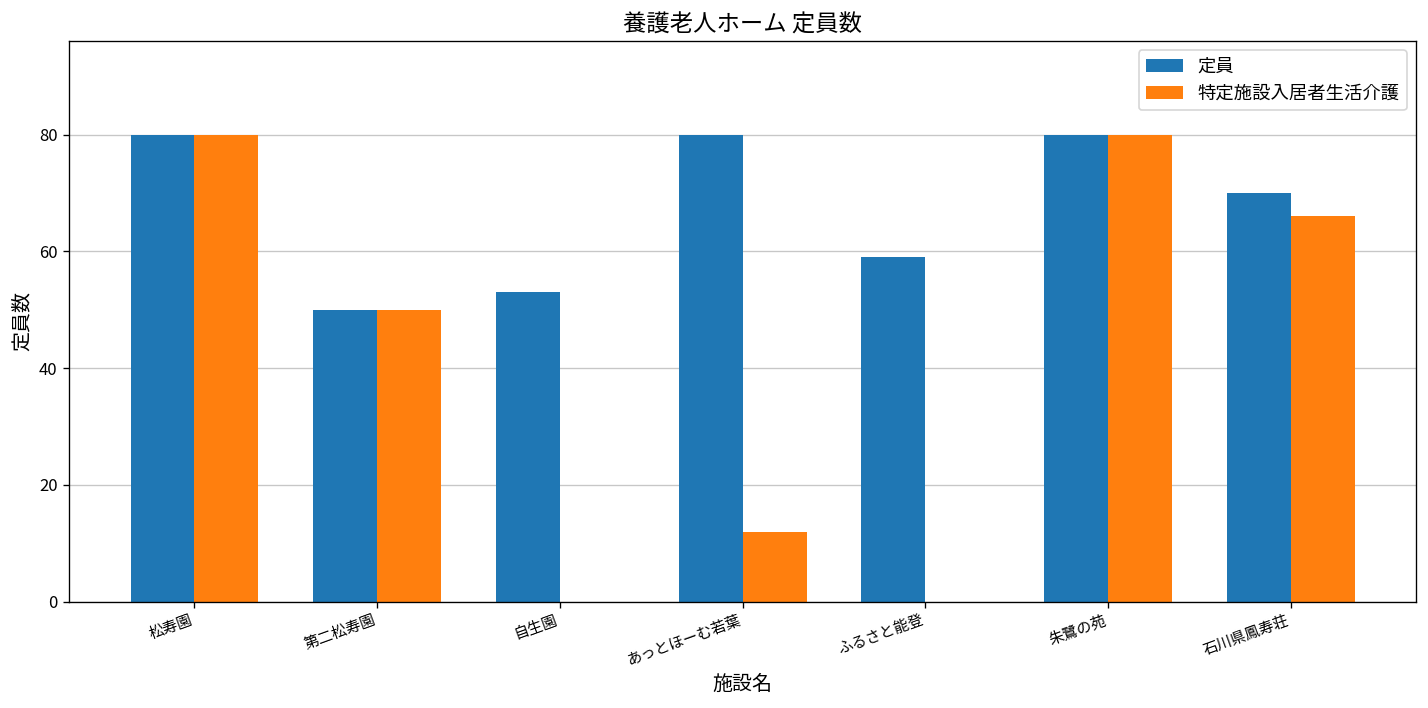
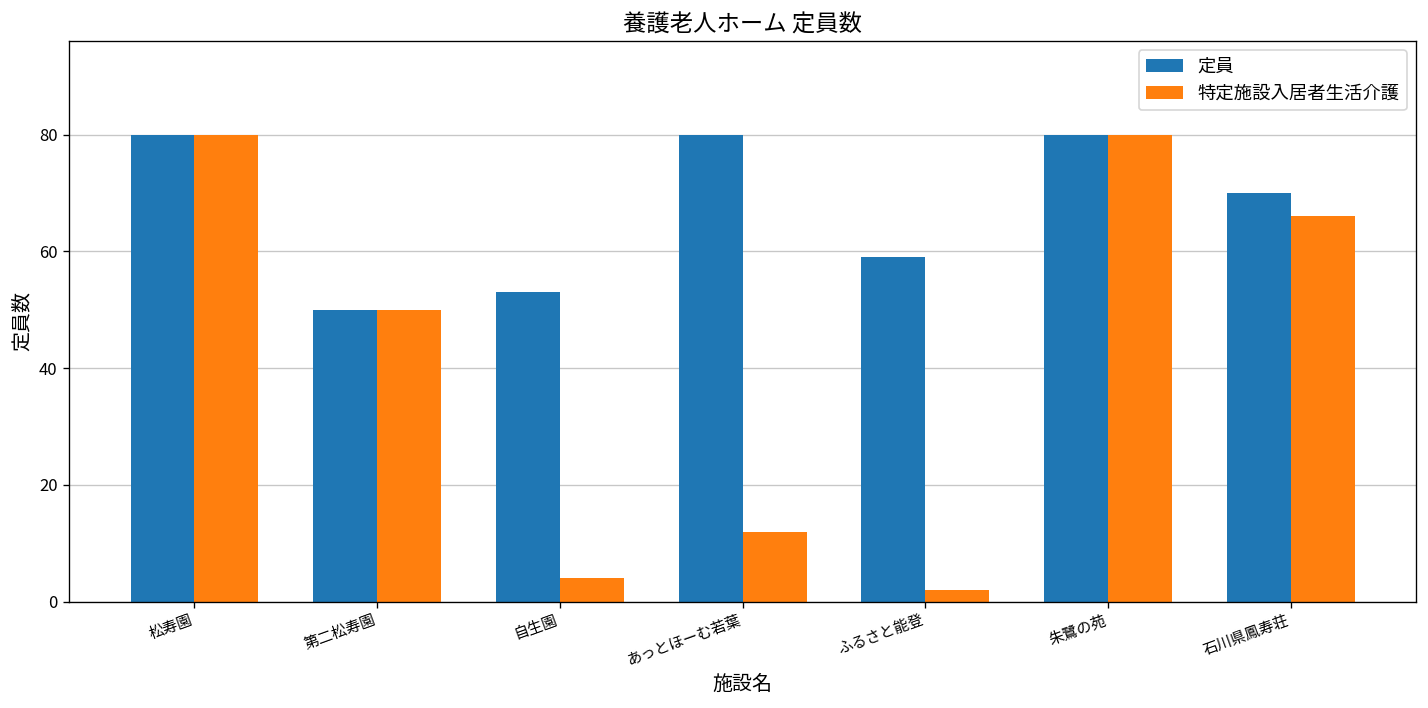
  {
    "定員": {
      "松寿園": 80,
      "第二松寿園": 50,
      "自生園": 53,
      "あっとほーむ若葉": 80,
      "ふるさと能登": 59,
      "朱鷺の苑": 80,
      "石川県鳳寿荘": 70
    },
    "特定施設入居者生活介護": {
      "松寿園": 80,
      "第二松寿園": 50,
-     "自生園": 0,
+     "自生園": 4,
      "あっとほーむ若葉": 12,
-     "ふるさと能登": 0,
+     "ふるさと能登": 2,
      "朱鷺の苑": 80,
      "石川県鳳寿荘": 66
    }
  }
